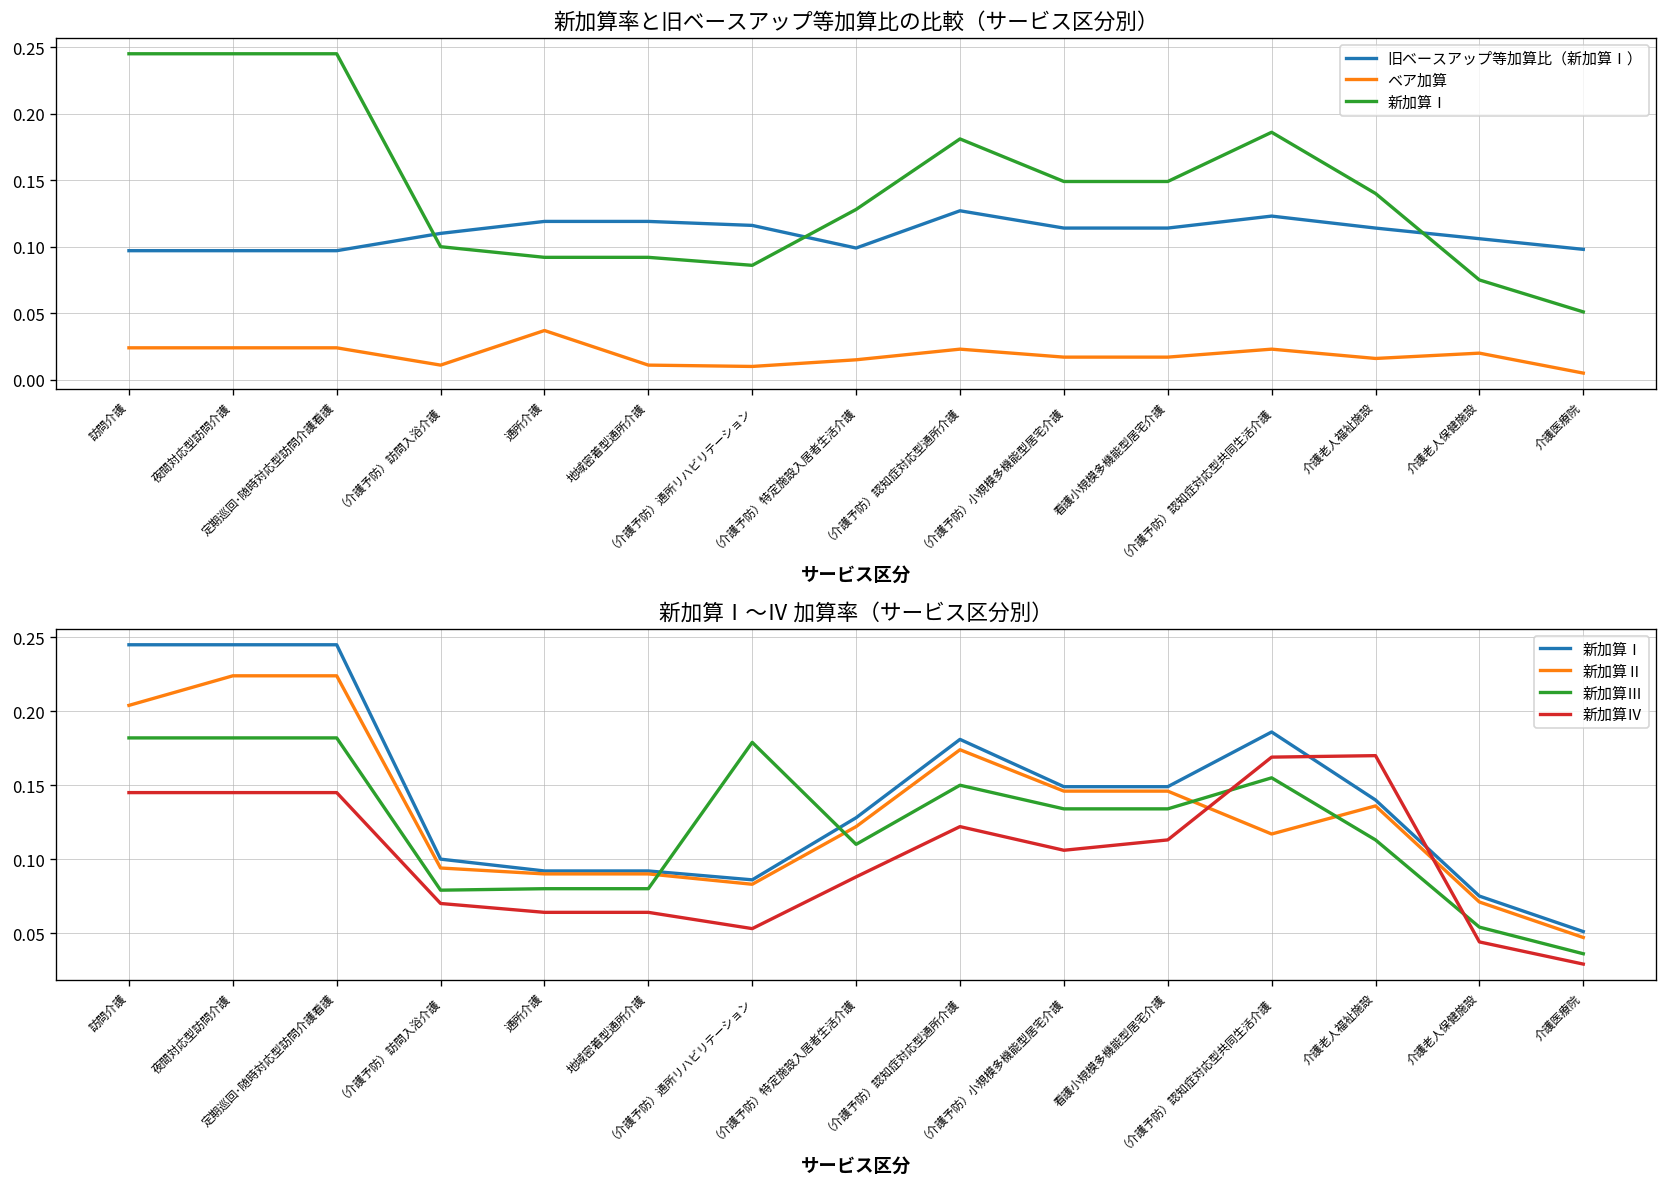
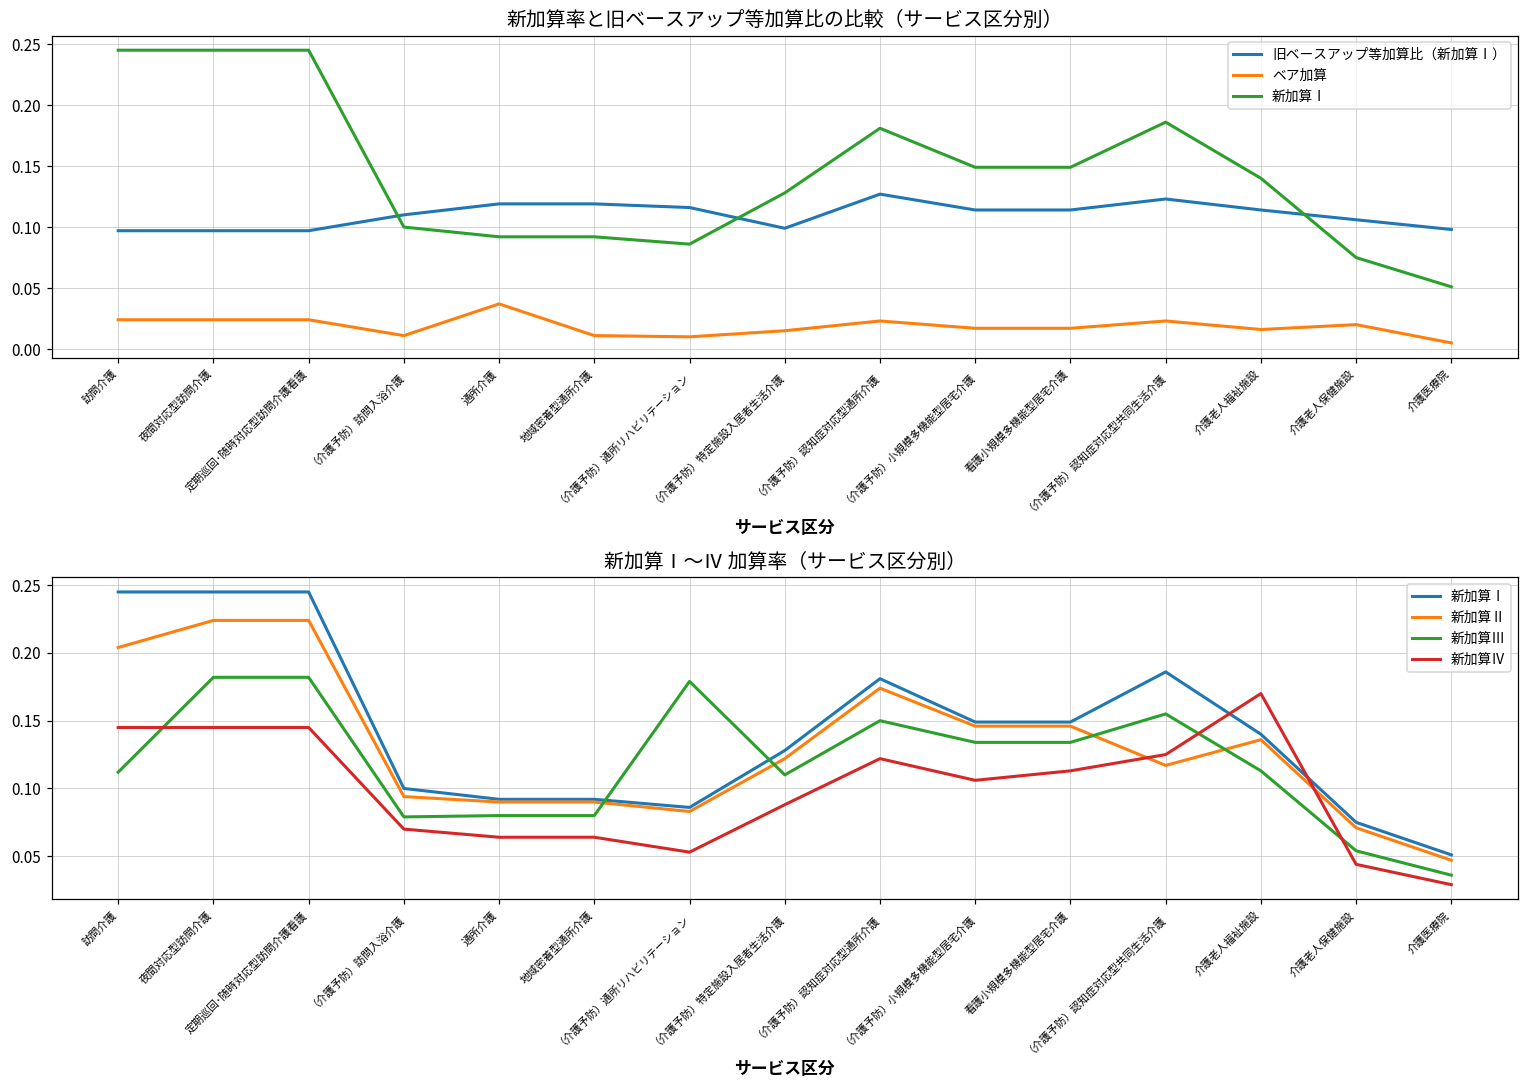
  {
    "新加算率と旧ベースアップ等加算比の比較（サービス区分別）": {
      "旧ベースアップ等加算比（新加算Ⅰ）": {
        "訪問介護": 0.097,
        "夜間対応型訪問介護": 0.097,
        "定期巡回･随時対応型訪問介護看護": 0.097,
        "（介護予防）訪問入浴介護": 0.110,
        "通所介護": 0.119,
        "地域密着型通所介護": 0.119,
        "（介護予防）通所リハビリテーション": 0.116,
        "（介護予防）特定施設入居者生活介護": 0.099,
        "（介護予防）認知症対応型通所介護": 0.127,
        "（介護予防）小規模多機能型居宅介護": 0.114,
        "看護小規模多機能型居宅介護": 0.114,
        "（介護予防）認知症対応型共同生活介護": 0.123,
        "介護老人福祉施設": 0.114,
        "介護老人保健施設": 0.106,
        "介護医療院": 0.098
      },
      "ベア加算": {
        "訪問介護": 0.024,
        "夜間対応型訪問介護": 0.024,
        "定期巡回･随時対応型訪問介護看護": 0.024,
        "（介護予防）訪問入浴介護": 0.011,
        "通所介護": 0.037,
        "地域密着型通所介護": 0.011,
        "（介護予防）通所リハビリテーション": 0.010,
        "（介護予防）特定施設入居者生活介護": 0.015,
        "（介護予防）認知症対応型通所介護": 0.023,
        "（介護予防）小規模多機能型居宅介護": 0.017,
        "看護小規模多機能型居宅介護": 0.017,
        "（介護予防）認知症対応型共同生活介護": 0.023,
        "介護老人福祉施設": 0.016,
        "介護老人保健施設": 0.020,
        "介護医療院": 0.005
      }
    },
    "新加算Ⅰ〜Ⅳ 加算率（サービス区分別）": {
      "新加算Ⅰ": {
        "訪問介護": 0.245,
        "夜間対応型訪問介護": 0.245,
        "定期巡回･随時対応型訪問介護看護": 0.245,
        "（介護予防）訪問入浴介護": 0.100,
        "（介護予防）通所リハビリテーション": 0.086,
        "（介護予防）特定施設入居者生活介護": 0.128,
        "（介護予防）認知症対応型通所介護": 0.181,
        "（介護予防）小規模多機能型居宅介護": 0.149,
        "看護小規模多機能型居宅介護": 0.149,
        "（介護予防）認知症対応型共同生活介護": 0.186,
        "介護老人福祉施設": 0.140,
        "介護老人保健施設": 0.075,
        "介護医療院": 0.051
      },
      "新加算Ⅱ": {
        "訪問介護": 0.204,
        "夜間対応型訪問介護": 0.224,
        "定期巡回･随時対応型訪問介護看護": 0.224,
        "（介護予防）訪問入浴介護": 0.094,
        "（介護予防）通所リハビリテーション": 0.083,
        "（介護予防）特定施設入居者生活介護": 0.122,
        "（介護予防）認知症対応型通所介護": 0.174,
        "（介護予防）小規模多機能型居宅介護": 0.146,
        "看護小規模多機能型居宅介護": 0.146,
        "（介護予防）認知症対応型共同生活介護": 0.117,
        "介護老人福祉施設": 0.136,
        "介護老人保健施設": 0.071,
        "介護医療院": 0.047
      },
      "新加算Ⅲ": {
-       "訪問介護": 0.182,
+       "訪問介護": 0.112,
        "夜間対応型訪問介護": 0.182,
        "定期巡回･随時対応型訪問介護看護": 0.182,
        "（介護予防）訪問入浴介護": 0.079,
        "通所介護": 0.080,
        "地域密着型通所介護": 0.080,
        "（介護予防）通所リハビリテーション": 0.179,
        "（介護予防）特定施設入居者生活介護": 0.110,
        "（介護予防）認知症対応型通所介護": 0.150,
        "（介護予防）小規模多機能型居宅介護": 0.134,
        "看護小規模多機能型居宅介護": 0.134,
        "（介護予防）認知症対応型共同生活介護": 0.155,
        "介護老人福祉施設": 0.113,
        "介護老人保健施設": 0.054,
        "介護医療院": 0.036
      },
      "新加算Ⅳ": {
        "訪問介護": 0.145,
        "夜間対応型訪問介護": 0.145,
        "定期巡回･随時対応型訪問介護看護": 0.145,
        "（介護予防）訪問入浴介護": 0.070,
        "通所介護": 0.064,
        "地域密着型通所介護": 0.064,
        "（介護予防）通所リハビリテーション": 0.053,
        "（介護予防）特定施設入居者生活介護": 0.088,
        "（介護予防）認知症対応型通所介護": 0.122,
        "（介護予防）小規模多機能型居宅介護": 0.106,
        "看護小規模多機能型居宅介護": 0.113,
-       "（介護予防）認知症対応型共同生活介護": 0.169,
+       "（介護予防）認知症対応型共同生活介護": 0.125,
        "介護老人福祉施設": 0.170,
        "介護老人保健施設": 0.044,
        "介護医療院": 0.029
      }
    }
  }
